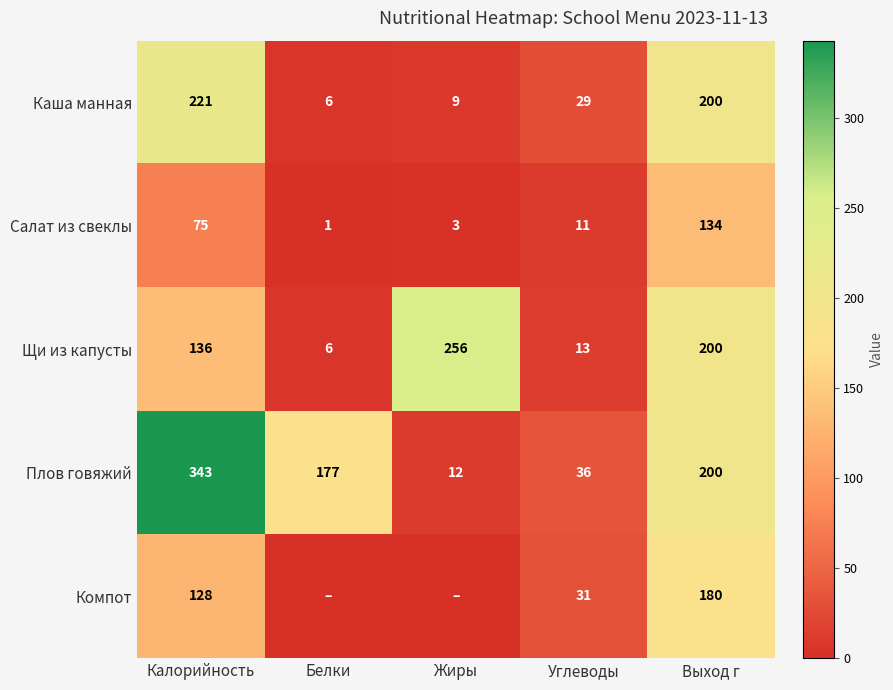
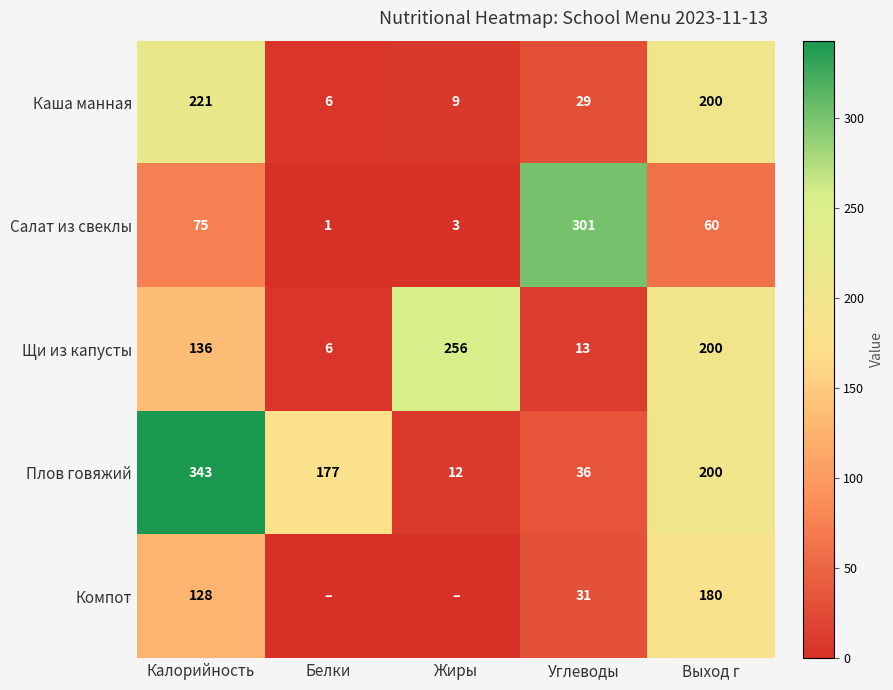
  {
    "Каша манная": {
      "Калорийность": 221,
      "Белки": 6,
      "Жиры": 9,
      "Углеводы": 29,
      "Выход г": 200
    },
    "Салат из свеклы": {
      "Калорийность": 75,
      "Белки": 1,
      "Жиры": 3,
-     "Углеводы": 11,
-     "Выход г": 134
+     "Углеводы": 301,
+     "Выход г": 60
    },
    "Щи из капусты": {
      "Калорийность": 136,
      "Белки": 6,
      "Жиры": 256,
      "Углеводы": 13,
      "Выход г": 200
    },
    "Плов говяжий": {
      "Калорийность": 343,
      "Белки": 177,
      "Жиры": 12,
      "Углеводы": 36,
      "Выход г": 200
    },
    "Компот": {
      "Калорийность": 128,
      "Углеводы": 31,
      "Выход г": 180
    }
  }
